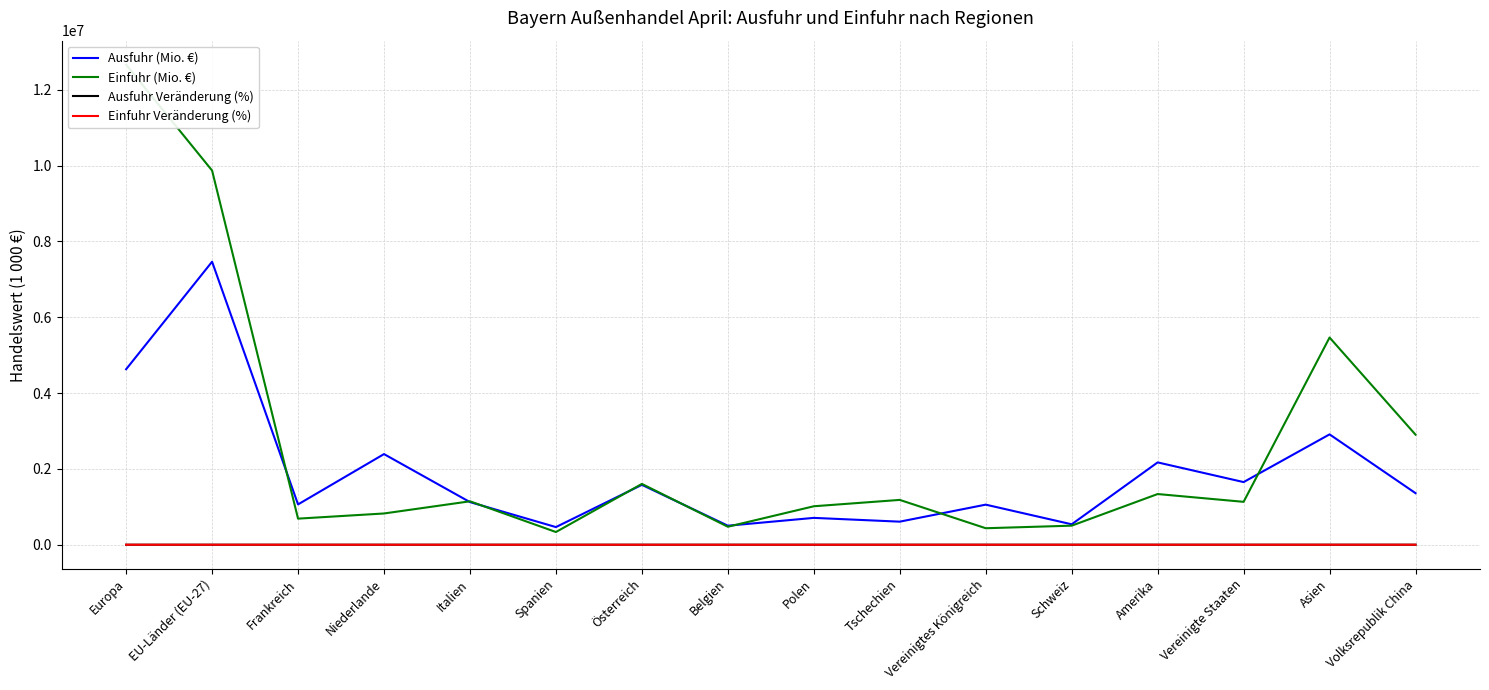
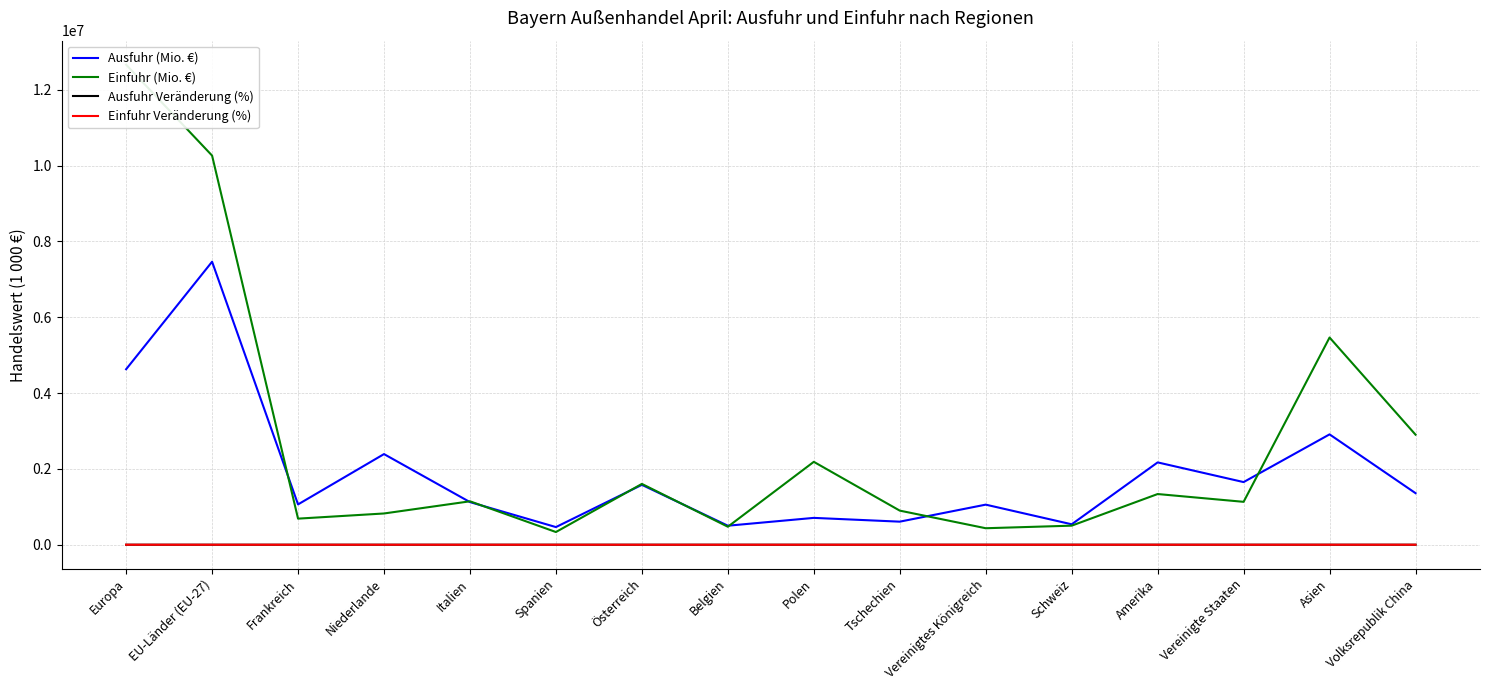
  {
    "Ausfuhr (Mio. €)": {
      "Europa": 4600000,
      "EU-Länder (EU-27)": 7500000,
      "Frankreich": 1100000,
      "Niederlande": 2400000,
      "Spanien": 500000,
      "Polen": 700000,
      "Tschechien": 600000,
      "Vereinigtes Königreich": 1100000,
      "Amerika": 2200000,
      "Vereinigte Staaten": 1700000,
      "Asien": 2900000,
      "Volksrepublik China": 1400000
    },
    "Einfuhr (Mio. €)": {
-     "EU-Länder (EU-27)": 9900000,
+     "EU-Länder (EU-27)": 10300000,
      "Frankreich": 700000,
      "Niederlande": 800000,
      "Spanien": 300000,
-     "Polen": 1000000,
-     "Tschechien": 1200000,
+     "Polen": 2200000,
+     "Tschechien": 900000,
      "Vereinigtes Königreich": 400000,
      "Amerika": 1300000,
      "Vereinigte Staaten": 1100000,
      "Asien": 5500000,
      "Volksrepublik China": 2900000
    },
    "Einfuhr Veränderung (%)": {
      "Europa": 0,
      "EU-Länder (EU-27)": 0,
      "Frankreich": 0,
      "Niederlande": 0,
      "Italien": 0,
      "Spanien": 0,
      "Österreich": 0,
      "Belgien": 0,
      "Polen": 0,
      "Tschechien": 0,
      "Vereinigtes Königreich": 0,
      "Schweiz": 0,
      "Amerika": 0,
      "Vereinigte Staaten": 0,
      "Asien": 0,
      "Volksrepublik China": 0
    }
  }
